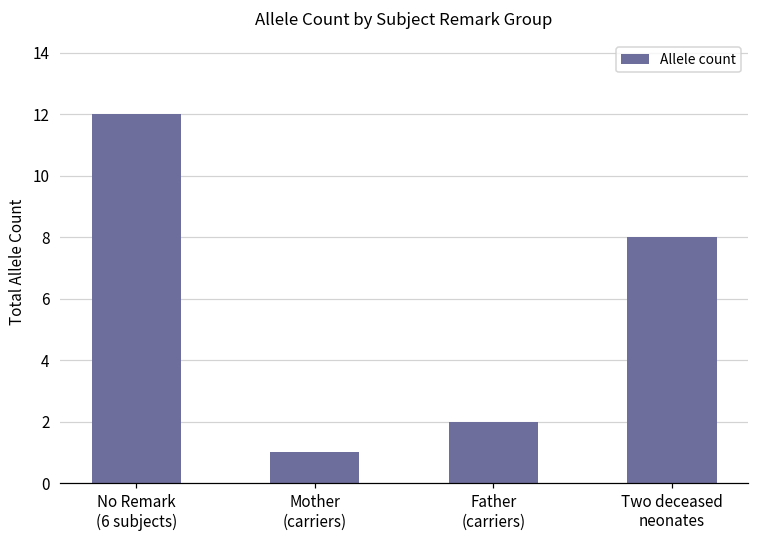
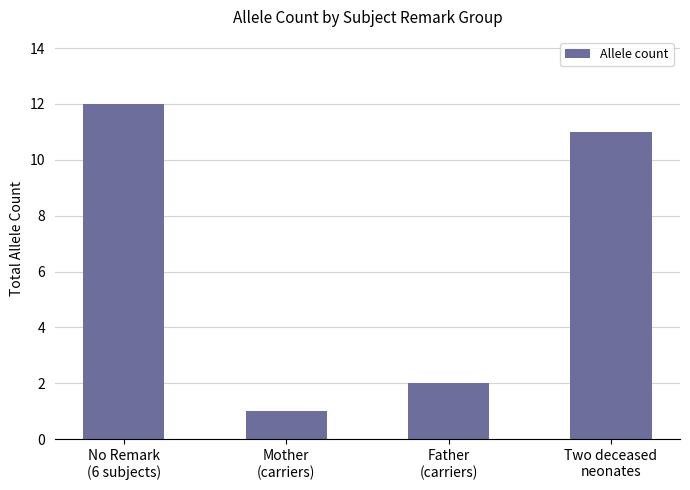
  {
    "No Remark (6 subjects)": 12,
    "Mother (carriers)": 1,
    "Father (carriers)": 2,
-   "Two deceased neonates": 8
+   "Two deceased neonates": 11
  }
